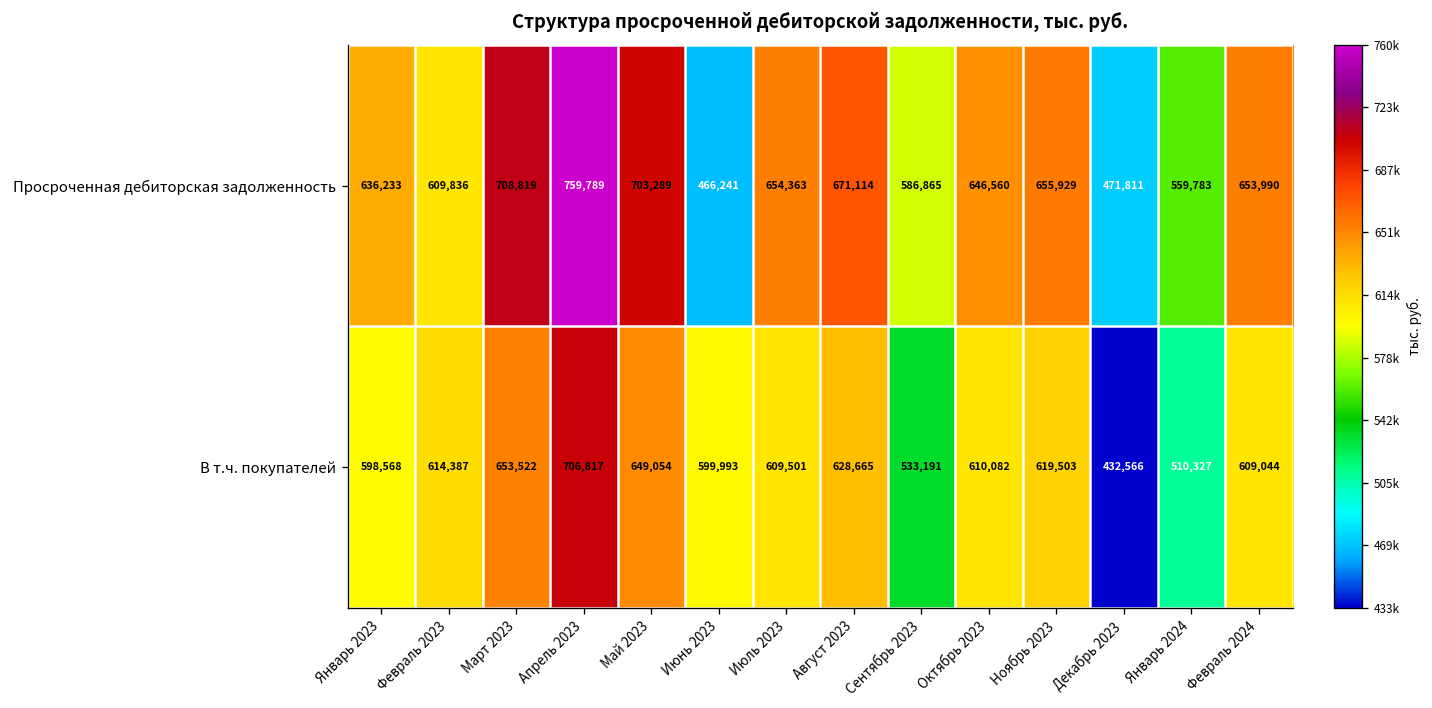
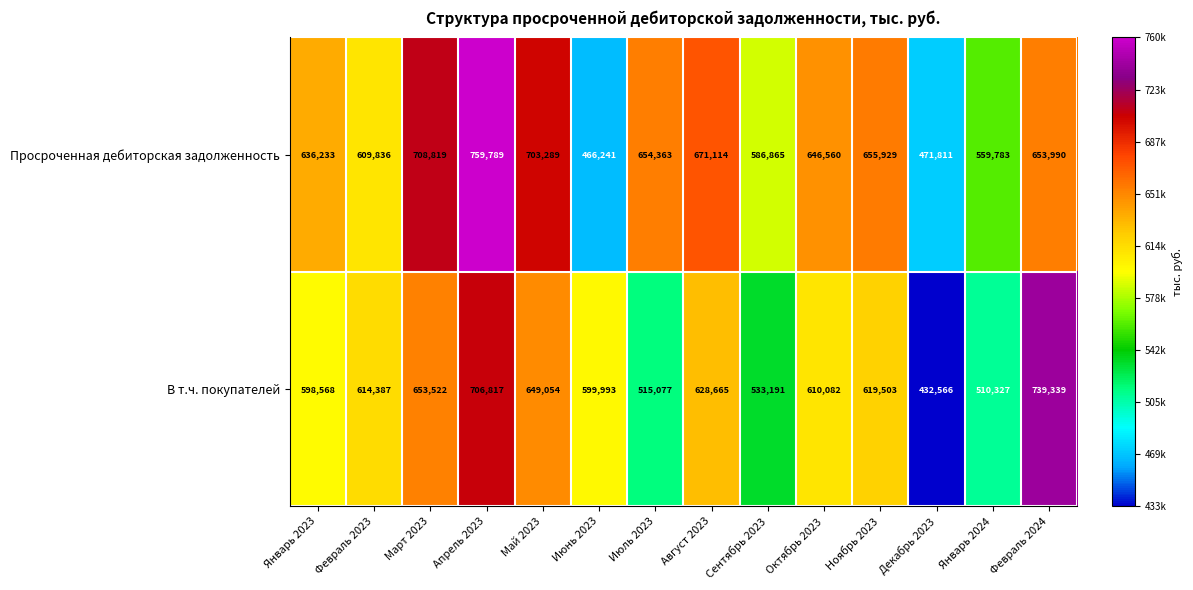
  {
    "Просроченная дебиторская задолженность": {
      "Январь 2023": "636,233",
      "Февраль 2023": "609,836",
      "Март 2023": "708,819",
      "Апрель 2023": "759,789",
      "Май 2023": "703,289",
      "Июнь 2023": "466,241",
      "Июль 2023": "654,363",
      "Август 2023": "671,114",
      "Сентябрь 2023": "586,865",
      "Октябрь 2023": "646,560",
      "Ноябрь 2023": "655,929",
      "Декабрь 2023": "471,811",
      "Январь 2024": "559,783",
      "Февраль 2024": "653,990"
    },
    "В т.ч. покупателей": {
      "Январь 2023": "598,568",
      "Февраль 2023": "614,387",
      "Март 2023": "653,522",
      "Апрель 2023": "706,817",
      "Май 2023": "649,054",
      "Июнь 2023": "599,993",
-     "Июль 2023": "609,501",
+     "Июль 2023": "515,077",
      "Август 2023": "628,665",
      "Сентябрь 2023": "533,191",
      "Октябрь 2023": "610,082",
      "Ноябрь 2023": "619,503",
      "Декабрь 2023": "432,566",
      "Январь 2024": "510,327",
-     "Февраль 2024": "609,044"
+     "Февраль 2024": "739,339"
    }
  }
